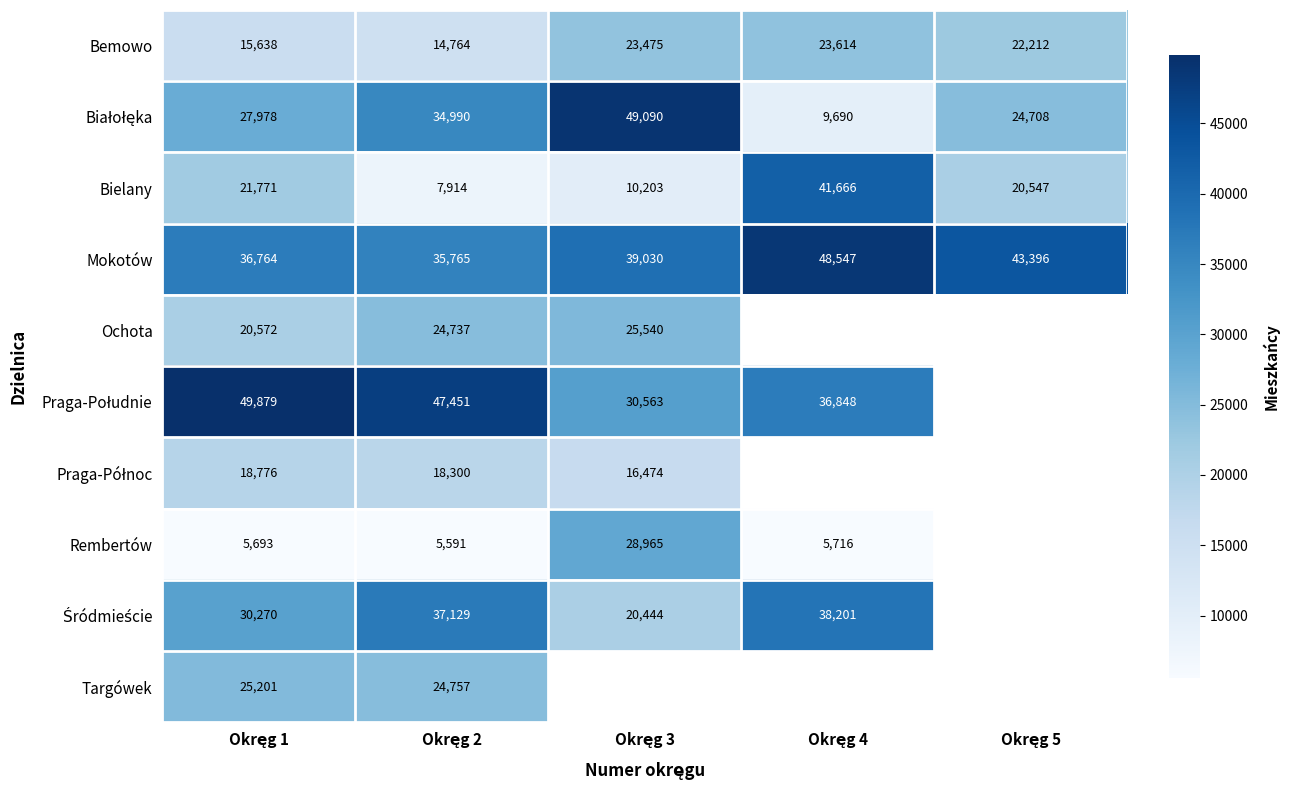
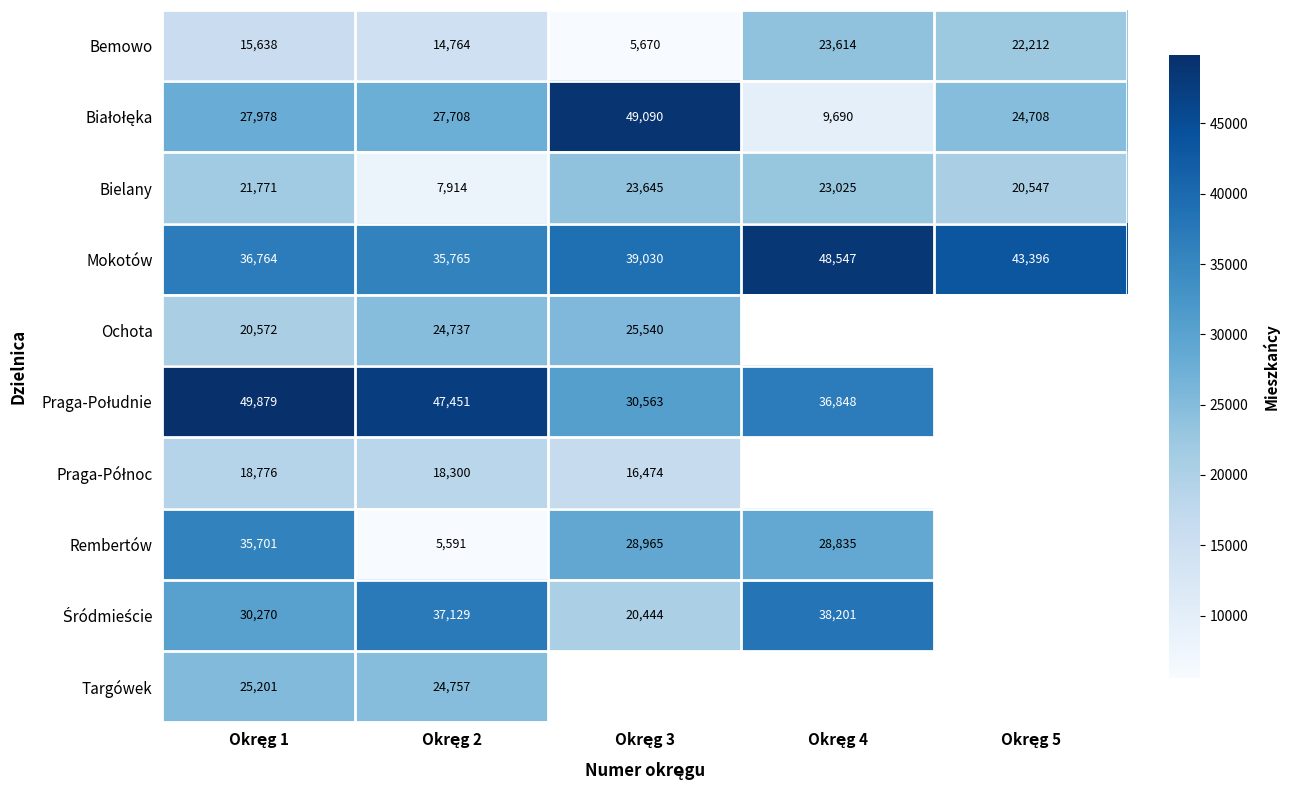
  {
    "Bemowo": {
      "Okręg 1": "15,638",
      "Okręg 2": "14,764",
-     "Okręg 3": "23,475",
+     "Okręg 3": "5,670",
      "Okręg 4": "23,614",
      "Okręg 5": "22,212"
    },
    "Białołęka": {
      "Okręg 1": "27,978",
-     "Okręg 2": "34,990",
+     "Okręg 2": "27,708",
      "Okręg 3": "49,090",
      "Okręg 4": "9,690",
      "Okręg 5": "24,708"
    },
    "Bielany": {
      "Okręg 1": "21,771",
      "Okręg 2": "7,914",
-     "Okręg 3": "10,203",
-     "Okręg 4": "41,666",
+     "Okręg 3": "23,645",
+     "Okręg 4": "23,025",
      "Okręg 5": "20,547"
    },
    "Mokotów": {
      "Okręg 1": "36,764",
      "Okręg 2": "35,765",
      "Okręg 3": "39,030",
      "Okręg 4": "48,547",
      "Okręg 5": "43,396"
    },
    "Ochota": {
      "Okręg 1": "20,572",
      "Okręg 2": "24,737",
      "Okręg 3": "25,540"
    },
    "Praga-Południe": {
      "Okręg 1": "49,879",
      "Okręg 2": "47,451",
      "Okręg 3": "30,563",
      "Okręg 4": "36,848"
    },
    "Praga-Północ": {
      "Okręg 1": "18,776",
      "Okręg 2": "18,300",
      "Okręg 3": "16,474"
    },
    "Rembertów": {
-     "Okręg 1": "5,693",
+     "Okręg 1": "35,701",
      "Okręg 2": "5,591",
      "Okręg 3": "28,965",
-     "Okręg 4": "5,716"
+     "Okręg 4": "28,835"
    },
    "Śródmieście": {
      "Okręg 1": "30,270",
      "Okręg 2": "37,129",
      "Okręg 3": "20,444",
      "Okręg 4": "38,201"
    },
    "Targówek": {
      "Okręg 1": "25,201",
      "Okręg 2": "24,757"
    }
  }
